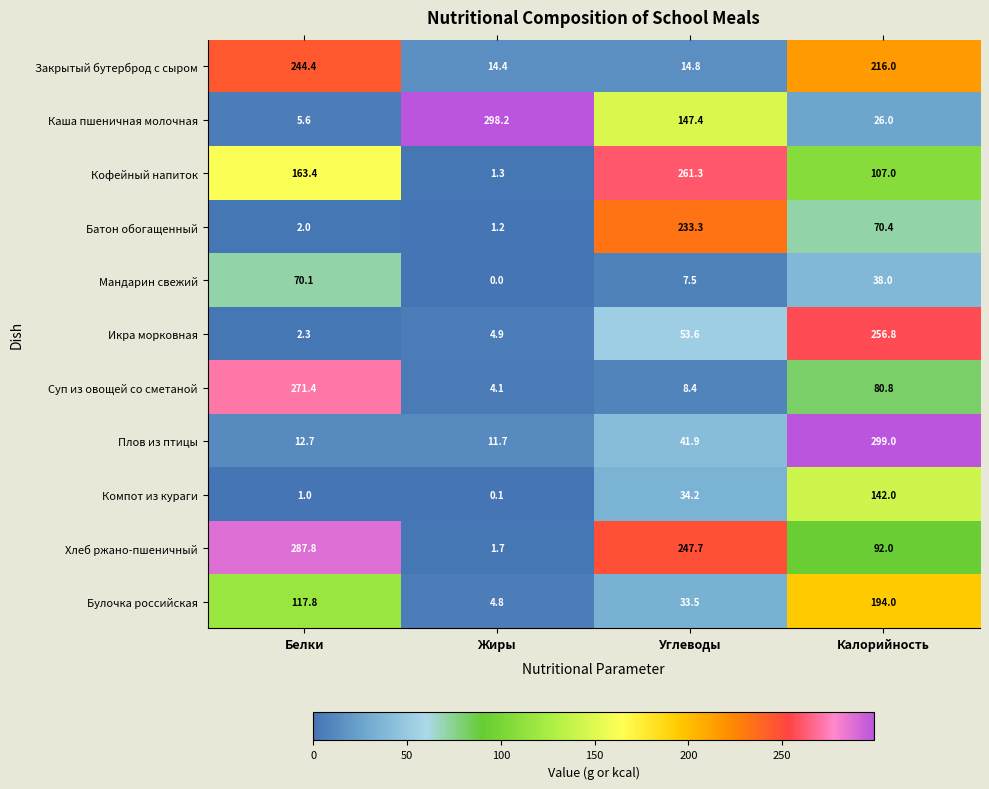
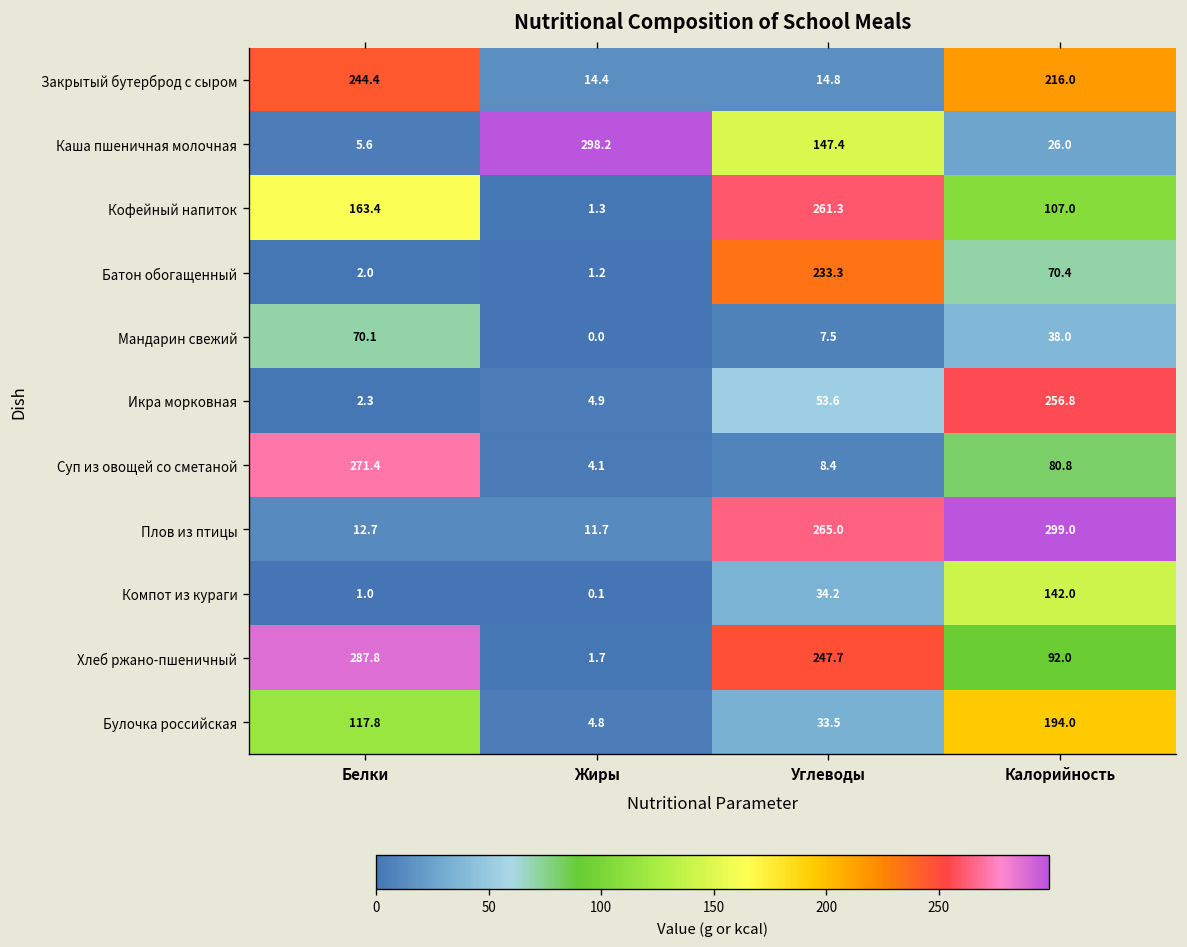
  {
    "Закрытый бутерброд с сыром": {
      "Белки": 244.4,
      "Жиры": 14.4,
      "Углеводы": 14.8,
      "Калорийность": 216.0
    },
    "Каша пшеничная молочная": {
      "Белки": 5.6,
      "Жиры": 298.2,
      "Углеводы": 147.4,
      "Калорийность": 26.0
    },
    "Кофейный напиток": {
      "Белки": 163.4,
      "Жиры": 1.3,
      "Углеводы": 261.3,
      "Калорийность": 107.0
    },
    "Батон обогащенный": {
      "Белки": 2.0,
      "Жиры": 1.2,
      "Углеводы": 233.3,
      "Калорийность": 70.4
    },
    "Мандарин свежий": {
      "Белки": 70.1,
      "Жиры": 0.0,
      "Углеводы": 7.5,
      "Калорийность": 38.0
    },
    "Икра морковная": {
      "Белки": 2.3,
      "Жиры": 4.9,
      "Углеводы": 53.6,
      "Калорийность": 256.8
    },
    "Суп из овощей со сметаной": {
      "Белки": 271.4,
      "Жиры": 4.1,
      "Углеводы": 8.4,
      "Калорийность": 80.8
    },
    "Плов из птицы": {
      "Белки": 12.7,
      "Жиры": 11.7,
-     "Углеводы": 41.9,
+     "Углеводы": 265.0,
      "Калорийность": 299.0
    },
    "Компот из кураги": {
      "Белки": 1.0,
      "Жиры": 0.1,
      "Углеводы": 34.2,
      "Калорийность": 142.0
    },
    "Хлеб ржано-пшеничный": {
      "Белки": 287.8,
      "Жиры": 1.7,
      "Углеводы": 247.7,
      "Калорийность": 92.0
    },
    "Булочка российская": {
      "Белки": 117.8,
      "Жиры": 4.8,
      "Углеводы": 33.5,
      "Калорийность": 194.0
    }
  }
